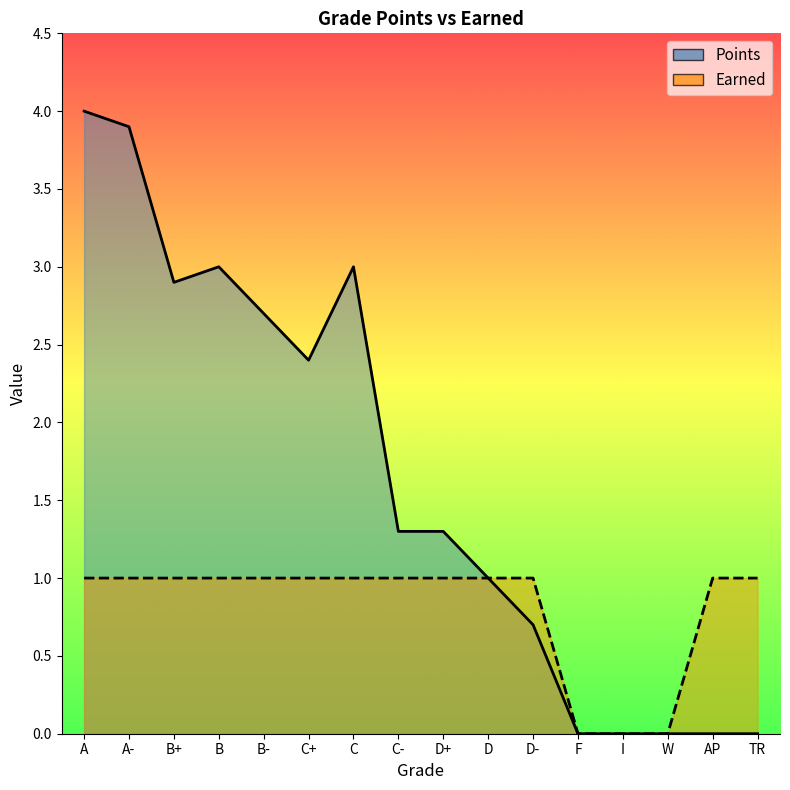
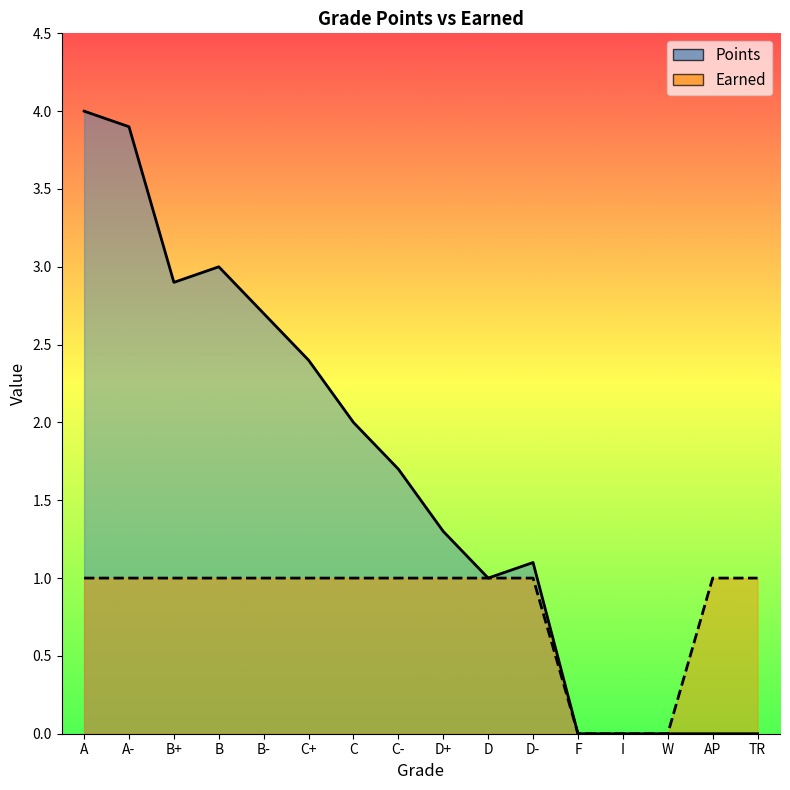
  {
    "Points": {
      "A": 4.0,
      "A-": 3.9,
      "B+": 2.9,
      "B": 3.0,
      "B-": 2.7,
      "C+": 2.4,
-     "C": 3,
-     "C-": 1.3,
+     "C": 2,
+     "C-": 1.7,
      "D+": 1.3,
-     "D-": 0.7,
+     "D-": 1.1,
      "AP": 0.0,
      "TR": 0.0
    },
    "Earned": {
      "A": 1.0,
      "A-": 1.0,
      "B+": 1.0,
      "B": 1.0,
      "B-": 1.0,
      "C+": 1.0,
      "C": 1.0,
      "C-": 1.0,
      "D+": 1.0,
      "D-": 1.0,
      "AP": 1.0,
      "TR": 1.0
    }
  }
